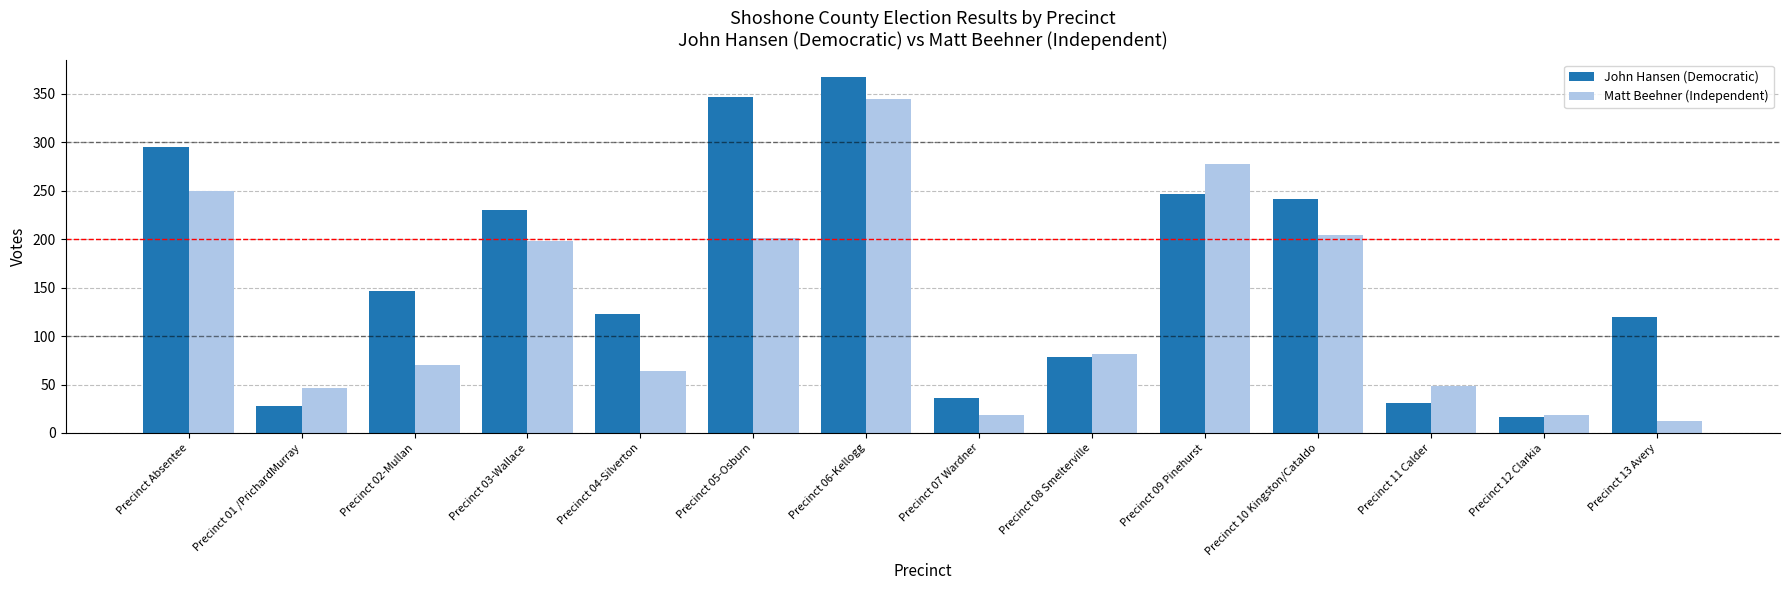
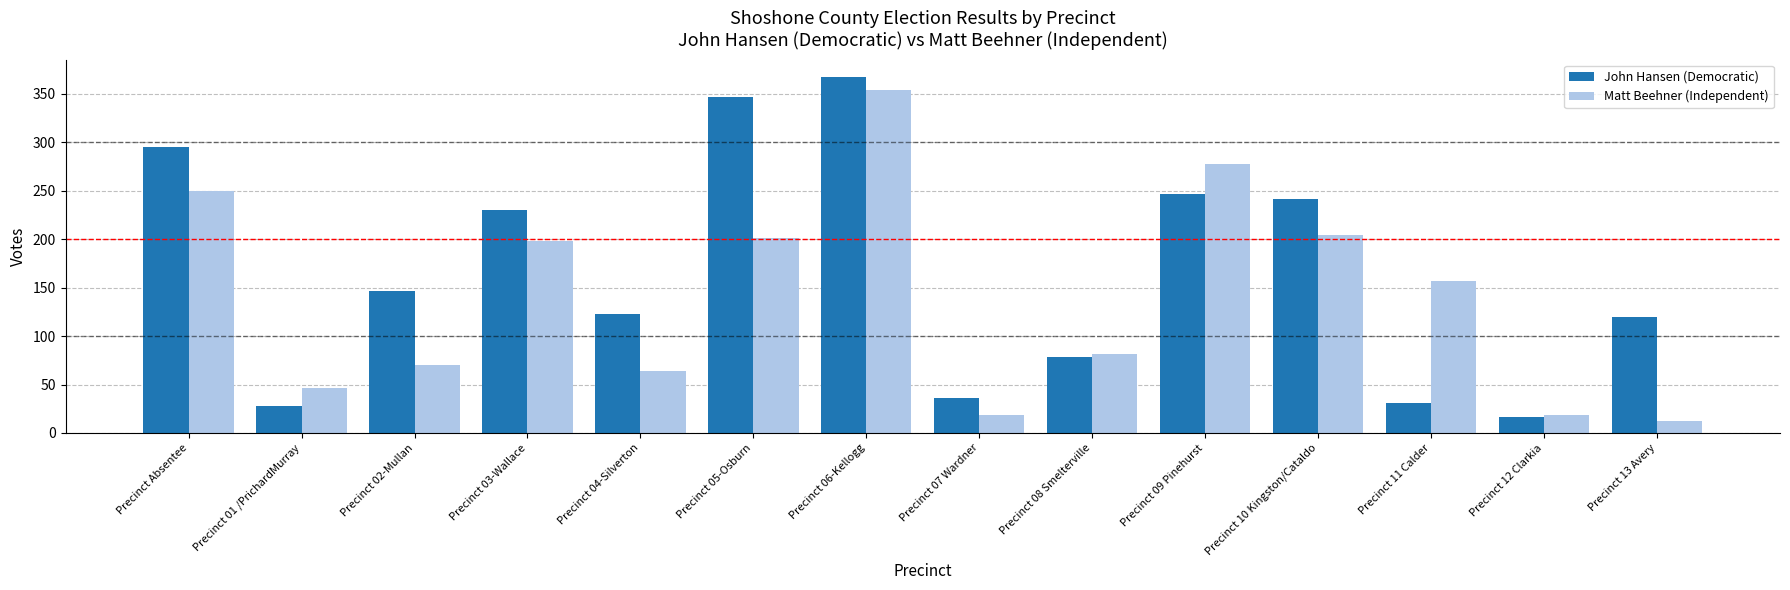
  {
    "John Hansen (Democratic)": {
      "Precinct Absentee": 300,
      "Precinct 01 /PrichardMurray": 30,
      "Precinct 02-Mullan": 150,
      "Precinct 03-Wallace": 230,
      "Precinct 04-Silverton": 120,
      "Precinct 05-Osburn": 350,
      "Precinct 06-Kellogg": 370,
      "Precinct 07 Wardner": 40,
      "Precinct 08 Smelterville": 80,
      "Precinct 09 Pinehurst": 250,
      "Precinct 10 Kingston/Cataldo": 240,
      "Precinct 11 Calder": 30,
      "Precinct 12 Clarkia": 20,
      "Precinct 13 Avery": 120
    },
    "Matt Beehner (Independent)": {
      "Precinct Absentee": 250,
      "Precinct 01 /PrichardMurray": 50,
      "Precinct 02-Mullan": 70,
      "Precinct 03-Wallace": 200,
      "Precinct 04-Silverton": 60,
      "Precinct 05-Osburn": 200,
-     "Precinct 06-Kellogg": 345,
+     "Precinct 06-Kellogg": 354,
      "Precinct 07 Wardner": 20,
      "Precinct 08 Smelterville": 80,
      "Precinct 09 Pinehurst": 280,
      "Precinct 10 Kingston/Cataldo": 200,
-     "Precinct 11 Calder": 50,
+     "Precinct 11 Calder": 160,
      "Precinct 12 Clarkia": 20,
      "Precinct 13 Avery": 10
    }
  }
